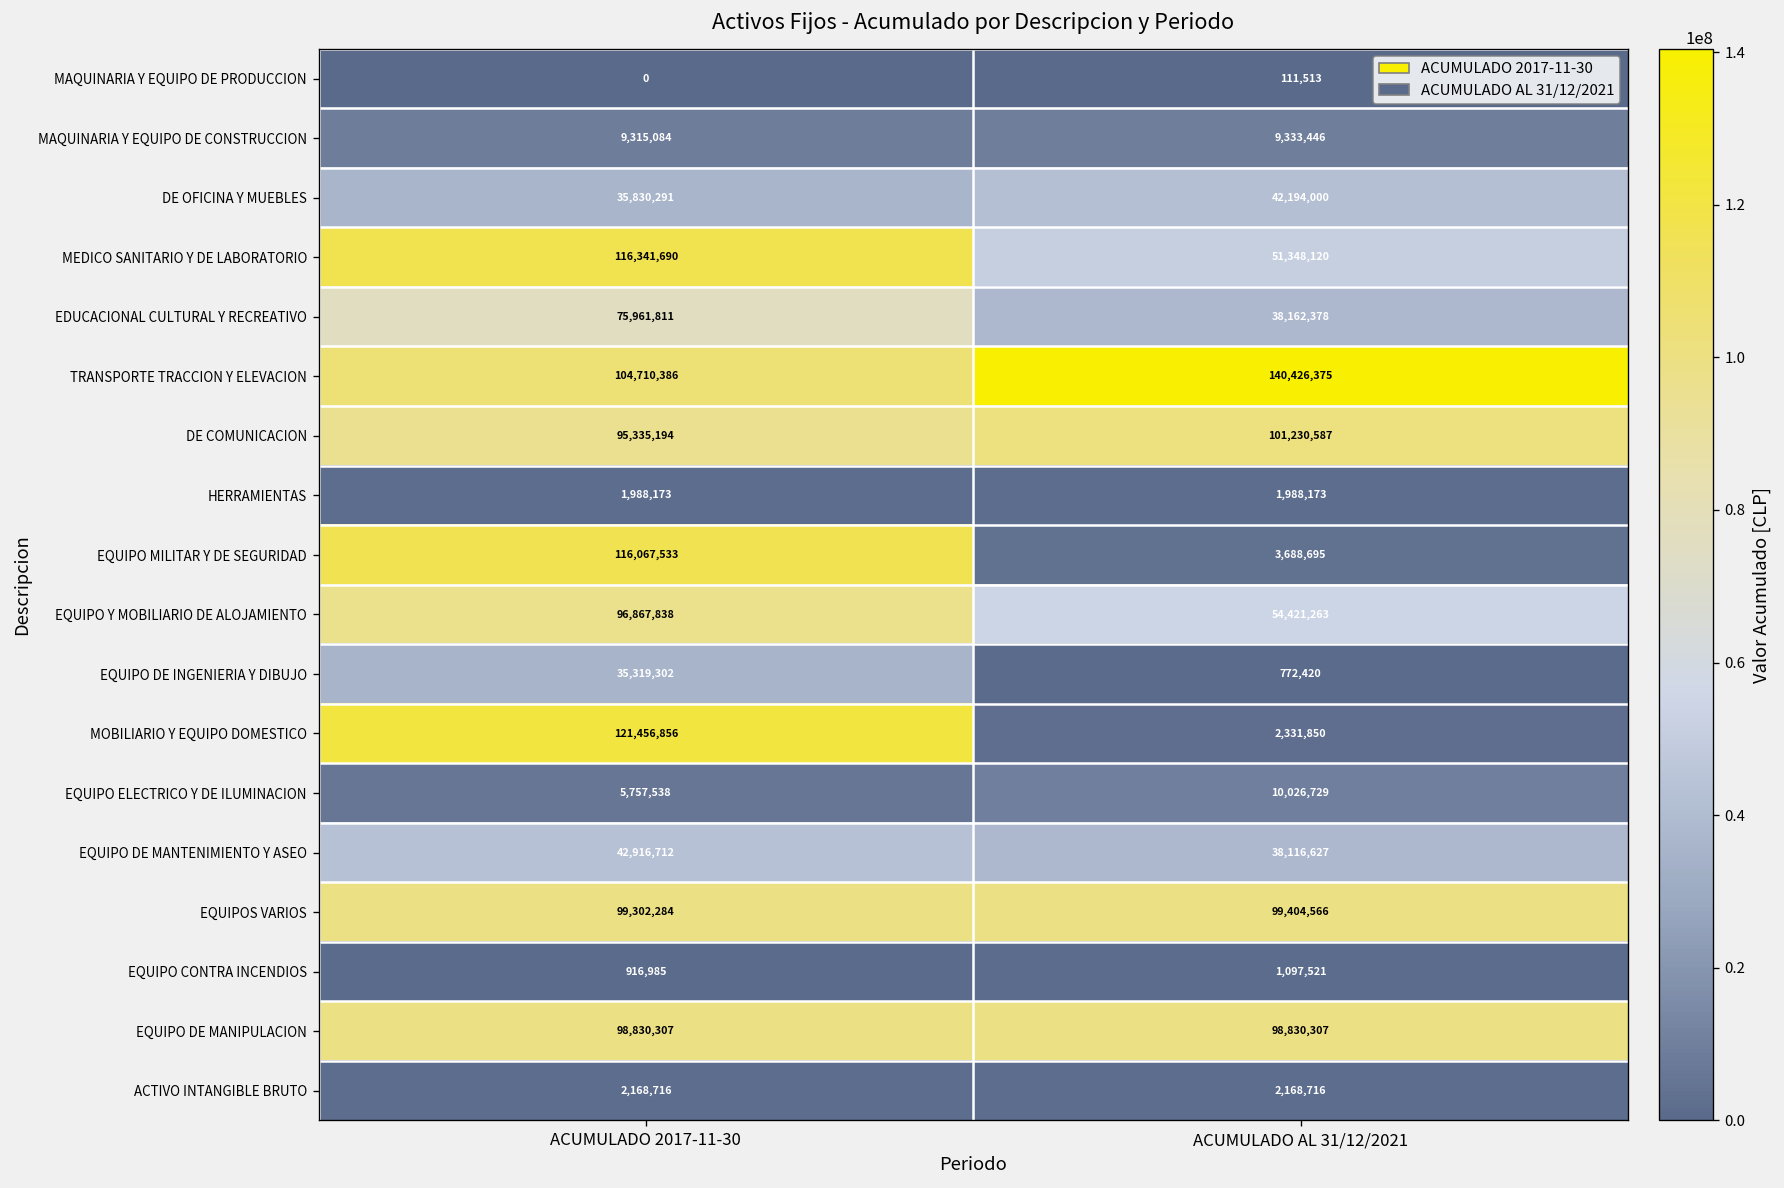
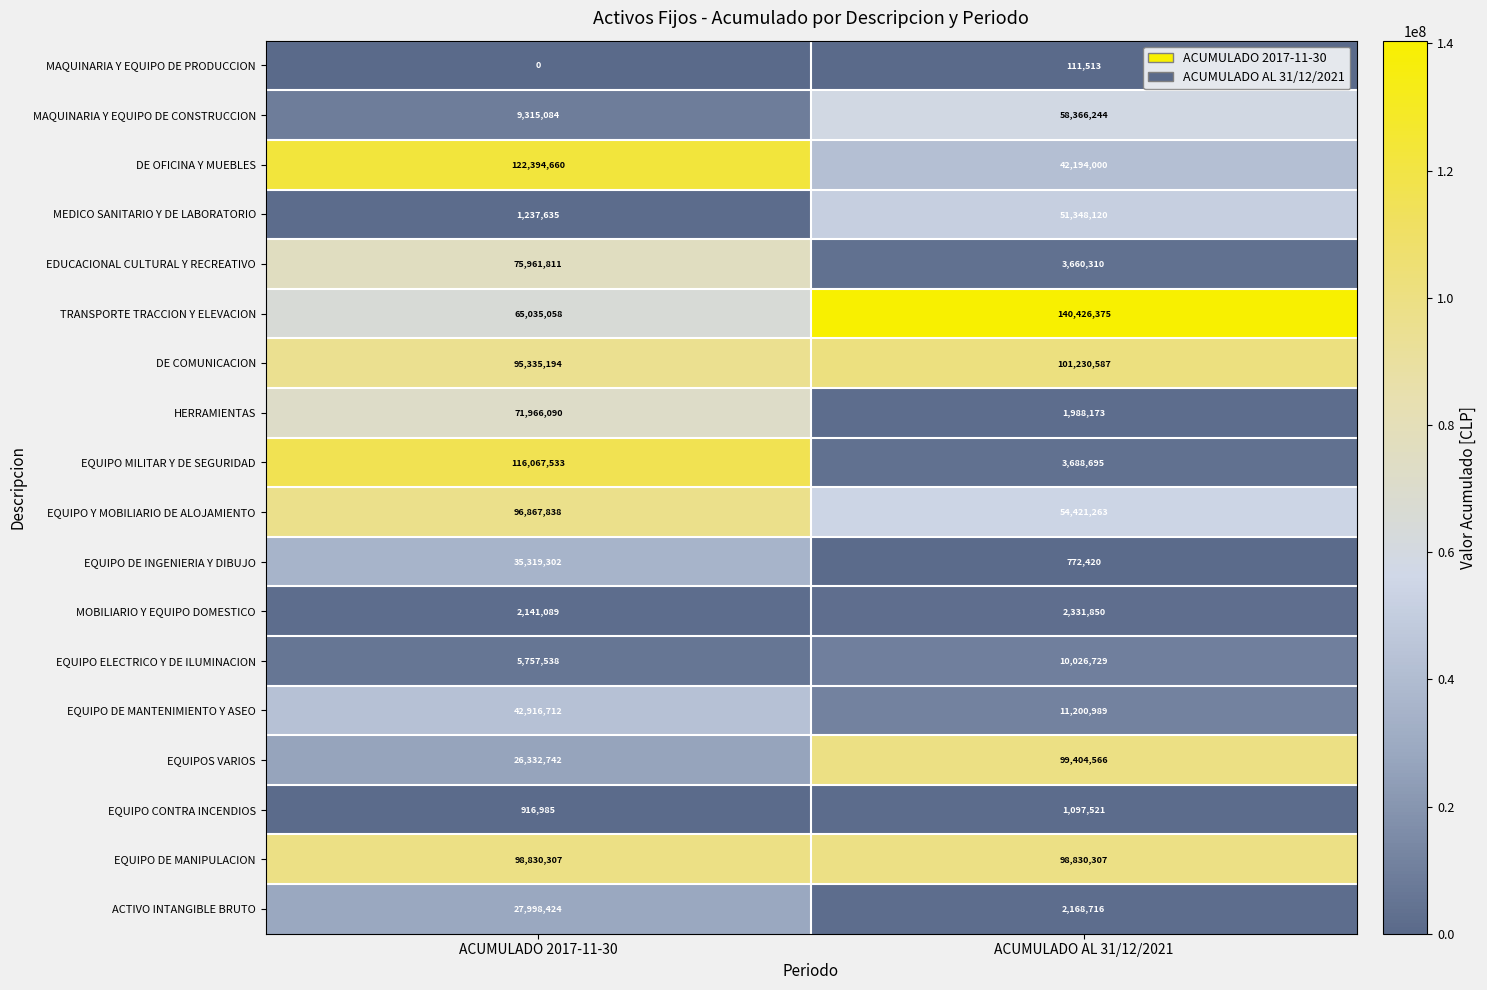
  {
    "MAQUINARIA Y EQUIPO DE PRODUCCION": {
      "ACUMULADO 2017-11-30": "0",
      "ACUMULADO AL 31/12/2021": "111,513"
    },
    "MAQUINARIA Y EQUIPO DE CONSTRUCCION": {
      "ACUMULADO 2017-11-30": "9,315,084",
-     "ACUMULADO AL 31/12/2021": "9,333,446"
+     "ACUMULADO AL 31/12/2021": "58,366,244"
    },
    "DE OFICINA Y MUEBLES": {
-     "ACUMULADO 2017-11-30": "35,830,291",
+     "ACUMULADO 2017-11-30": "122,394,660",
      "ACUMULADO AL 31/12/2021": "42,194,000"
    },
    "MEDICO SANITARIO Y DE LABORATORIO": {
-     "ACUMULADO 2017-11-30": "116,341,690",
+     "ACUMULADO 2017-11-30": "1,237,635",
      "ACUMULADO AL 31/12/2021": "51,348,120"
    },
    "EDUCACIONAL CULTURAL Y RECREATIVO": {
      "ACUMULADO 2017-11-30": "75,961,811",
-     "ACUMULADO AL 31/12/2021": "38,162,378"
+     "ACUMULADO AL 31/12/2021": "3,660,310"
    },
    "TRANSPORTE TRACCION Y ELEVACION": {
-     "ACUMULADO 2017-11-30": "104,710,386",
+     "ACUMULADO 2017-11-30": "65,035,058",
      "ACUMULADO AL 31/12/2021": "140,426,375"
    },
    "DE COMUNICACION": {
      "ACUMULADO 2017-11-30": "95,335,194",
      "ACUMULADO AL 31/12/2021": "101,230,587"
    },
    "HERRAMIENTAS": {
-     "ACUMULADO 2017-11-30": "1,988,173",
+     "ACUMULADO 2017-11-30": "71,966,090",
      "ACUMULADO AL 31/12/2021": "1,988,173"
    },
    "EQUIPO MILITAR Y DE SEGURIDAD": {
      "ACUMULADO 2017-11-30": "116,067,533",
      "ACUMULADO AL 31/12/2021": "3,688,695"
    },
    "EQUIPO Y MOBILIARIO DE ALOJAMIENTO": {
      "ACUMULADO 2017-11-30": "96,867,838",
      "ACUMULADO AL 31/12/2021": "54,421,263"
    },
    "EQUIPO DE INGENIERIA Y DIBUJO": {
      "ACUMULADO 2017-11-30": "35,319,302",
      "ACUMULADO AL 31/12/2021": "772,420"
    },
    "MOBILIARIO Y EQUIPO DOMESTICO": {
-     "ACUMULADO 2017-11-30": "121,456,856",
+     "ACUMULADO 2017-11-30": "2,141,089",
      "ACUMULADO AL 31/12/2021": "2,331,850"
    },
    "EQUIPO ELECTRICO Y DE ILUMINACION": {
      "ACUMULADO 2017-11-30": "5,757,538",
      "ACUMULADO AL 31/12/2021": "10,026,729"
    },
    "EQUIPO DE MANTENIMIENTO Y ASEO": {
      "ACUMULADO 2017-11-30": "42,916,712",
-     "ACUMULADO AL 31/12/2021": "38,116,627"
+     "ACUMULADO AL 31/12/2021": "11,200,989"
    },
    "EQUIPOS VARIOS": {
-     "ACUMULADO 2017-11-30": "99,302,284",
+     "ACUMULADO 2017-11-30": "26,332,742",
      "ACUMULADO AL 31/12/2021": "99,404,566"
    },
    "EQUIPO CONTRA INCENDIOS": {
      "ACUMULADO 2017-11-30": "916,985",
      "ACUMULADO AL 31/12/2021": "1,097,521"
    },
    "EQUIPO DE MANIPULACION": {
      "ACUMULADO 2017-11-30": "98,830,307",
      "ACUMULADO AL 31/12/2021": "98,830,307"
    },
    "ACTIVO INTANGIBLE BRUTO": {
-     "ACUMULADO 2017-11-30": "2,168,716",
+     "ACUMULADO 2017-11-30": "27,998,424",
      "ACUMULADO AL 31/12/2021": "2,168,716"
    }
  }
